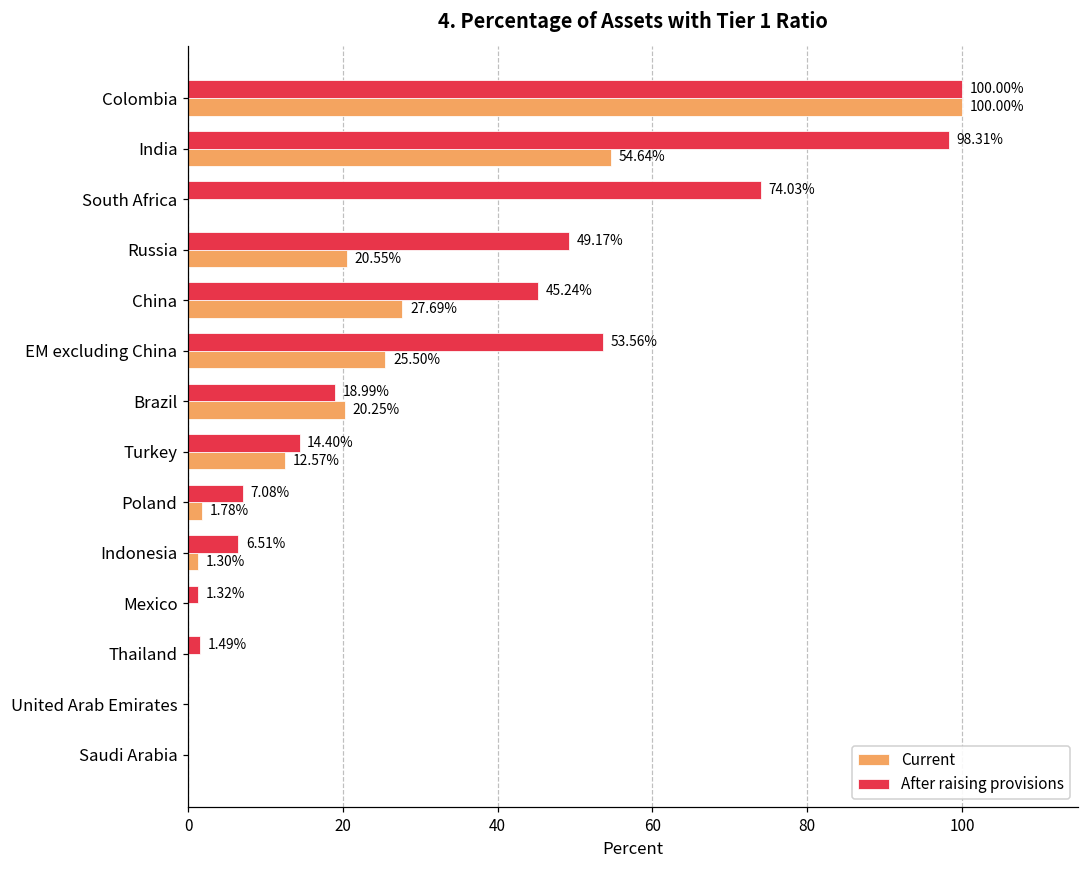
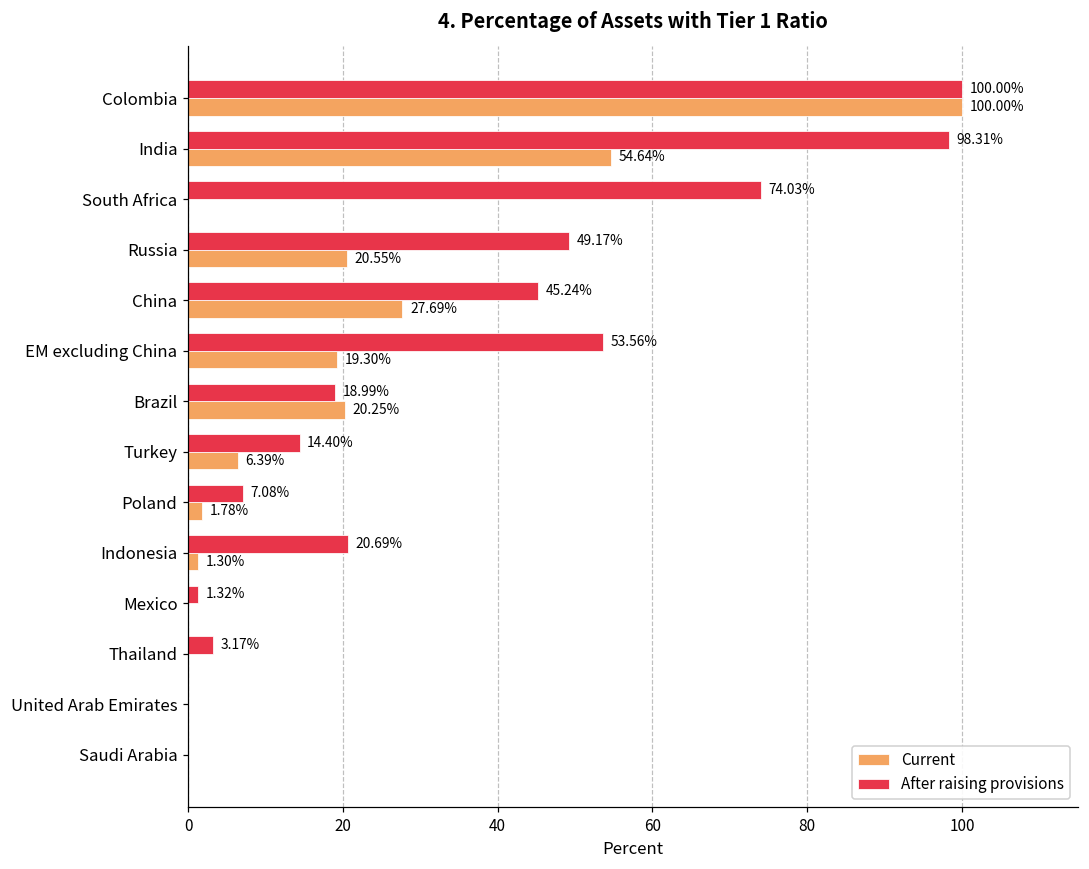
  {
    "Current": {
      "Colombia": "100.00%",
      "India": "54.64%",
      "Russia": "20.55%",
      "China": "27.69%",
-     "EM excluding China": "25.50%",
+     "EM excluding China": "19.30%",
      "Brazil": "20.25%",
-     "Turkey": "12.57%",
+     "Turkey": "6.39%",
      "Poland": "1.78%",
      "Indonesia": "1.30%"
    },
    "After raising provisions": {
      "Colombia": "100.00%",
      "India": "98.31%",
      "South Africa": "74.03%",
      "Russia": "49.17%",
      "China": "45.24%",
      "EM excluding China": "53.56%",
      "Brazil": "18.99%",
      "Turkey": "14.40%",
      "Poland": "7.08%",
-     "Indonesia": "6.51%",
+     "Indonesia": "20.69%",
      "Mexico": "1.32%",
-     "Thailand": "1.49%"
+     "Thailand": "3.17%"
    }
  }
